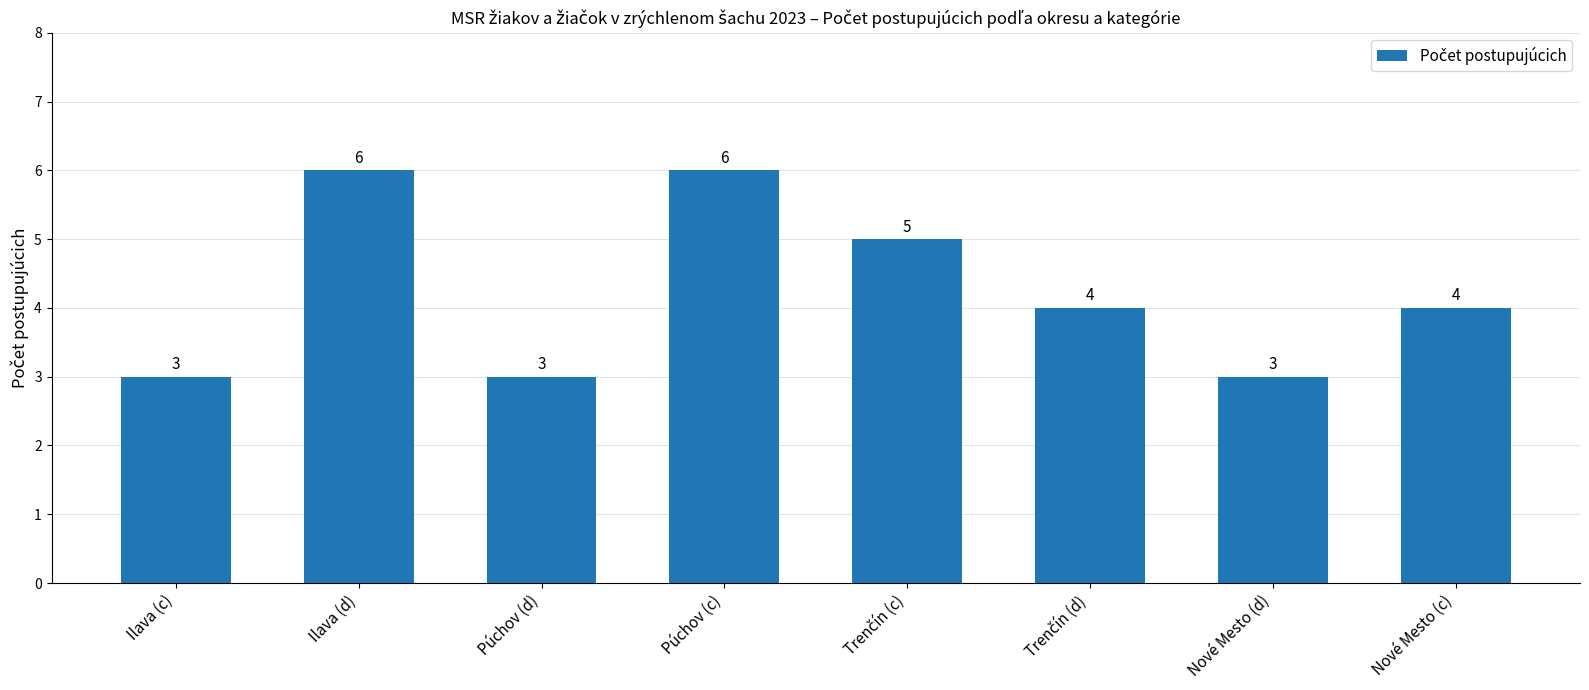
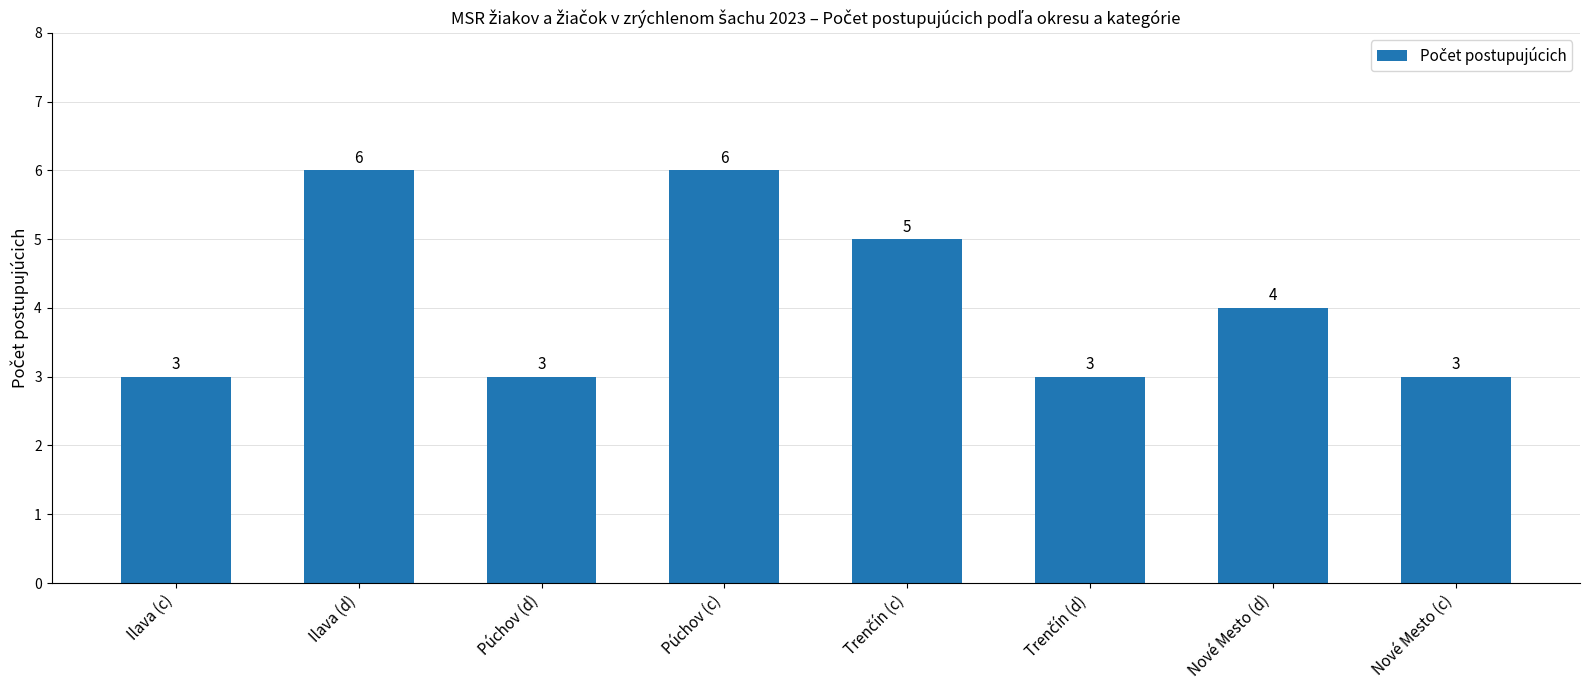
  {
    "Ilava (c)": 3,
    "Ilava (d)": 6,
    "Púchov (d)": 3,
    "Púchov (c)": 6,
    "Trenčín (c)": 5,
-   "Trenčín (d)": 4,
-   "Nové Mesto (d)": 3,
-   "Nové Mesto (c)": 4
+   "Trenčín (d)": 3,
+   "Nové Mesto (d)": 4,
+   "Nové Mesto (c)": 3
  }
